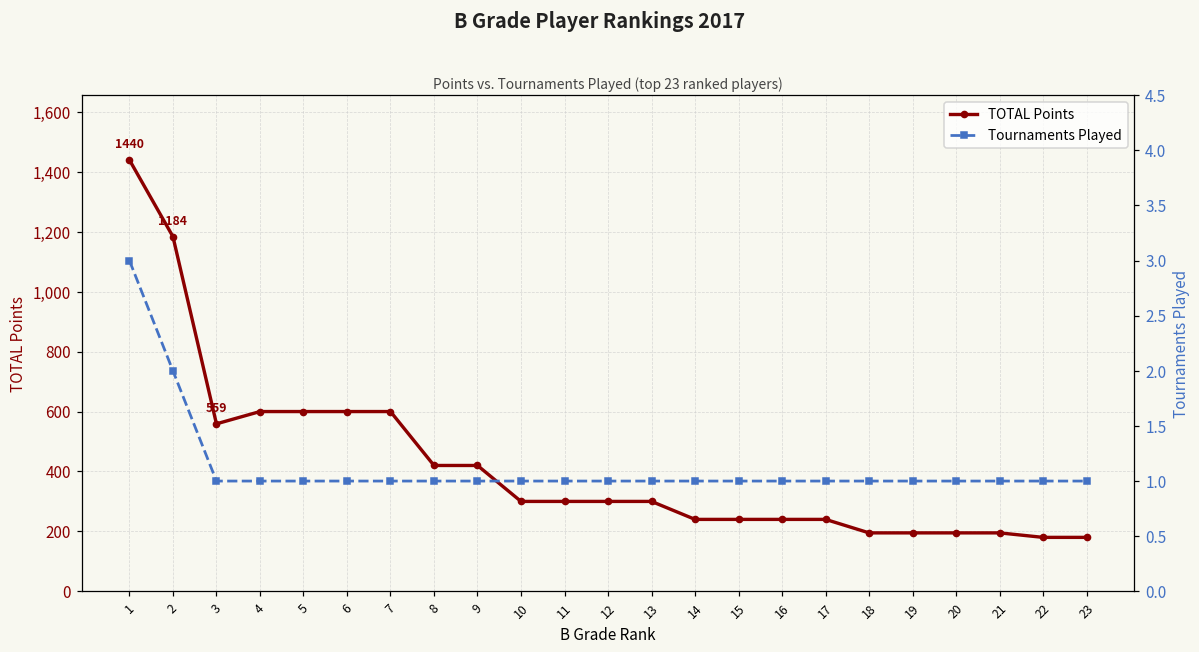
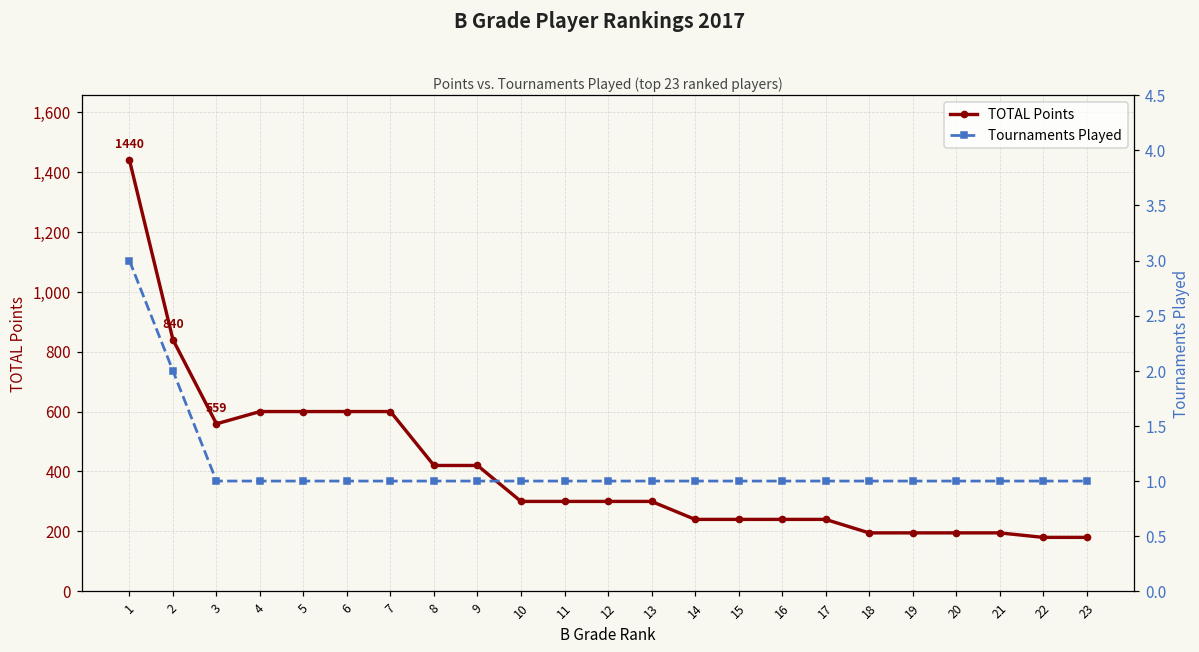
  {
    "TOTAL Points": {
      "1": 1440,
-     "2": 1184,
+     "2": 840,
      "3": 559
    }
  }
